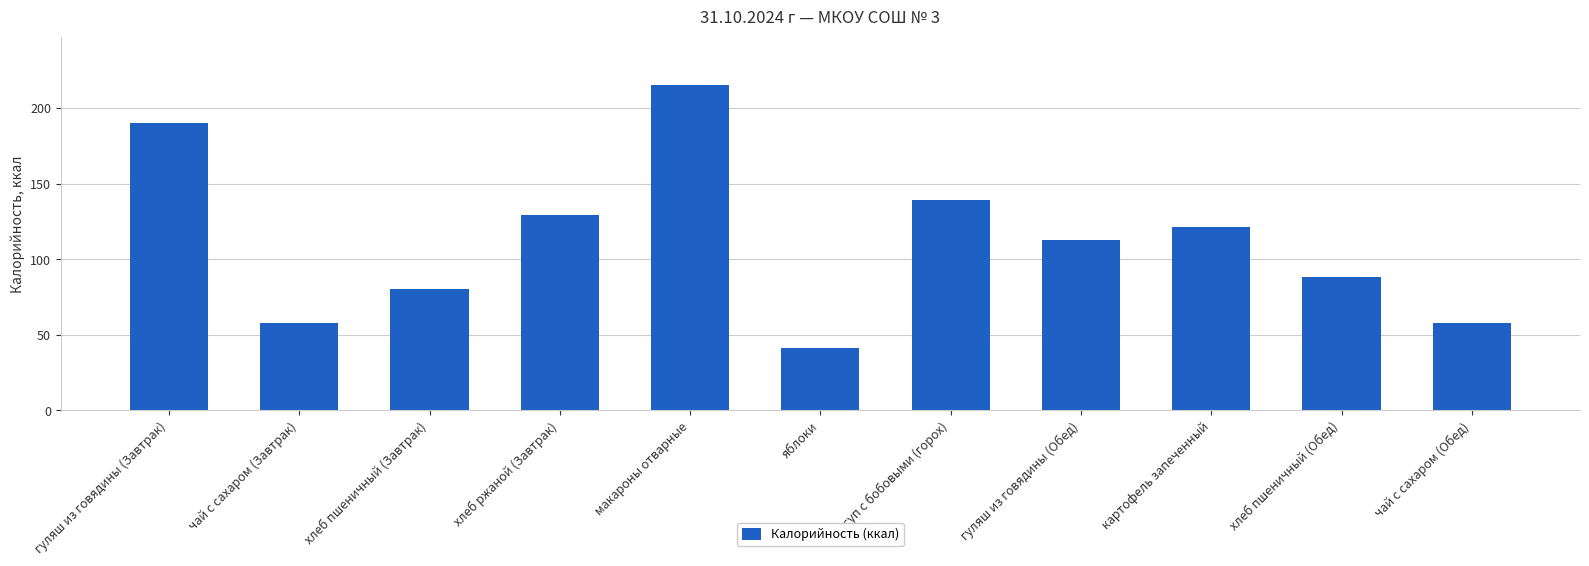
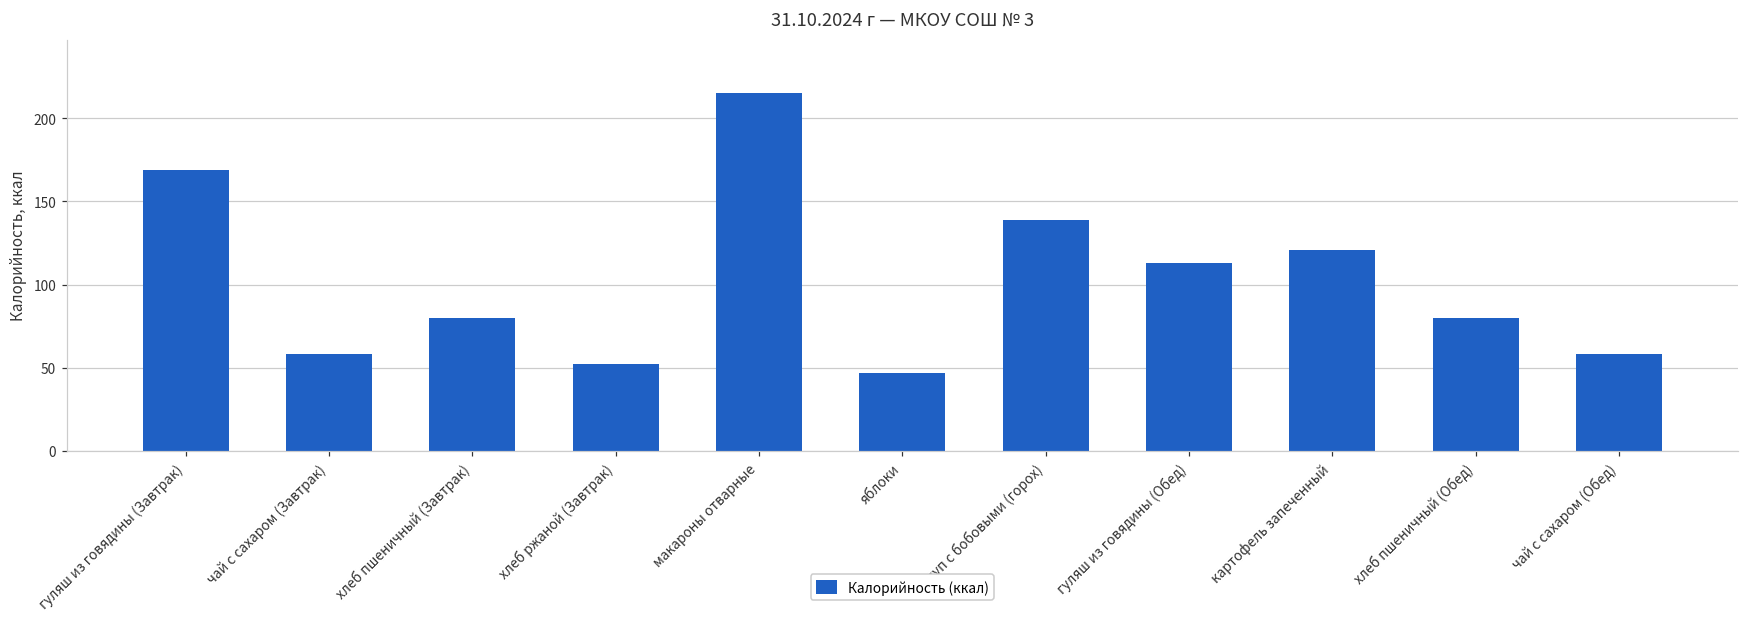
  {
-   "гуляш из говядины (Завтрак)": 190,
+   "гуляш из говядины (Завтрак)": 169,
    "чай с сахаром (Завтрак)": 58,
    "хлеб пшеничный (Завтрак)": 80,
-   "хлеб ржаной (Завтрак)": 129,
+   "хлеб ржаной (Завтрак)": 52,
    "макароны отварные": 215,
-   "яблоки": 41,
+   "яблоки": 47,
    "суп с бобовыми (горох)": 139,
    "гуляш из говядины (Обед)": 113,
    "картофель запеченный": 121,
-   "хлеб пшеничный (Обед)": 88,
+   "хлеб пшеничный (Обед)": 80,
    "чай с сахаром (Обед)": 58
  }
